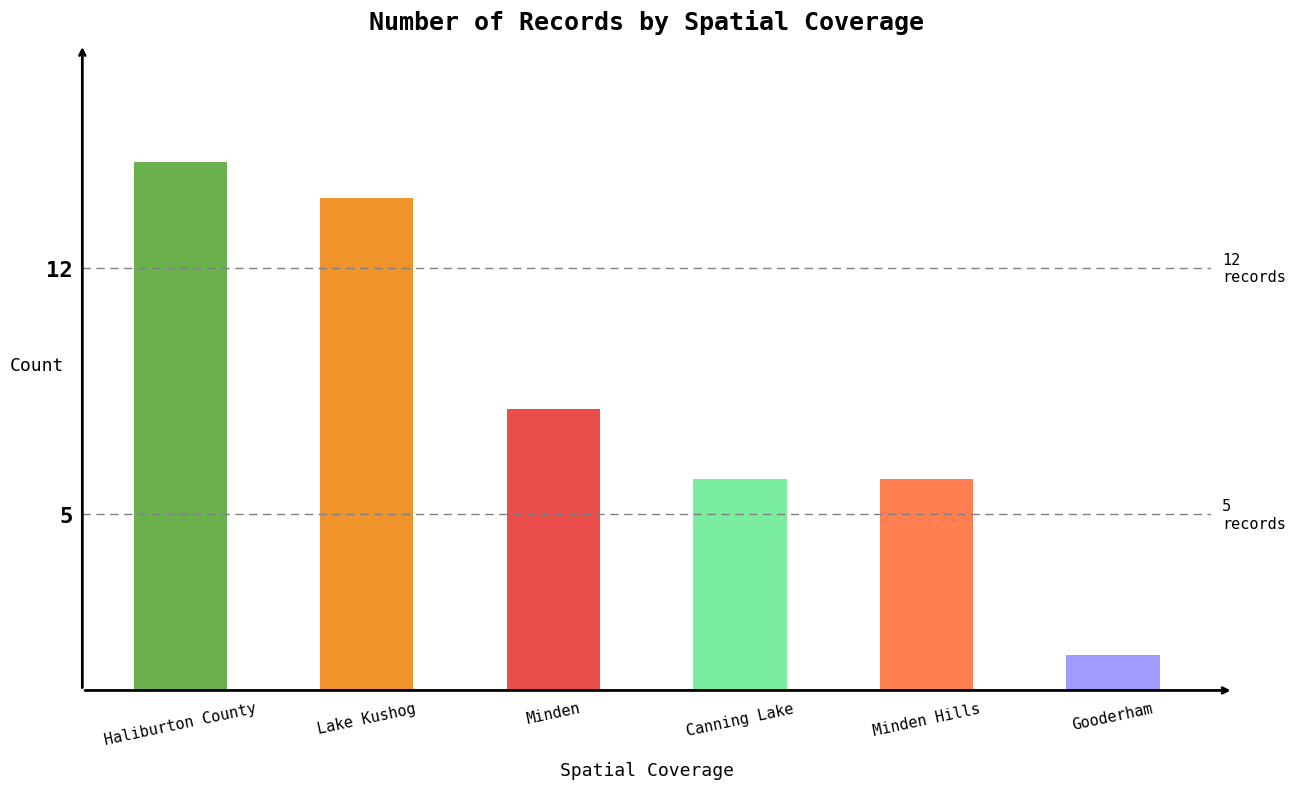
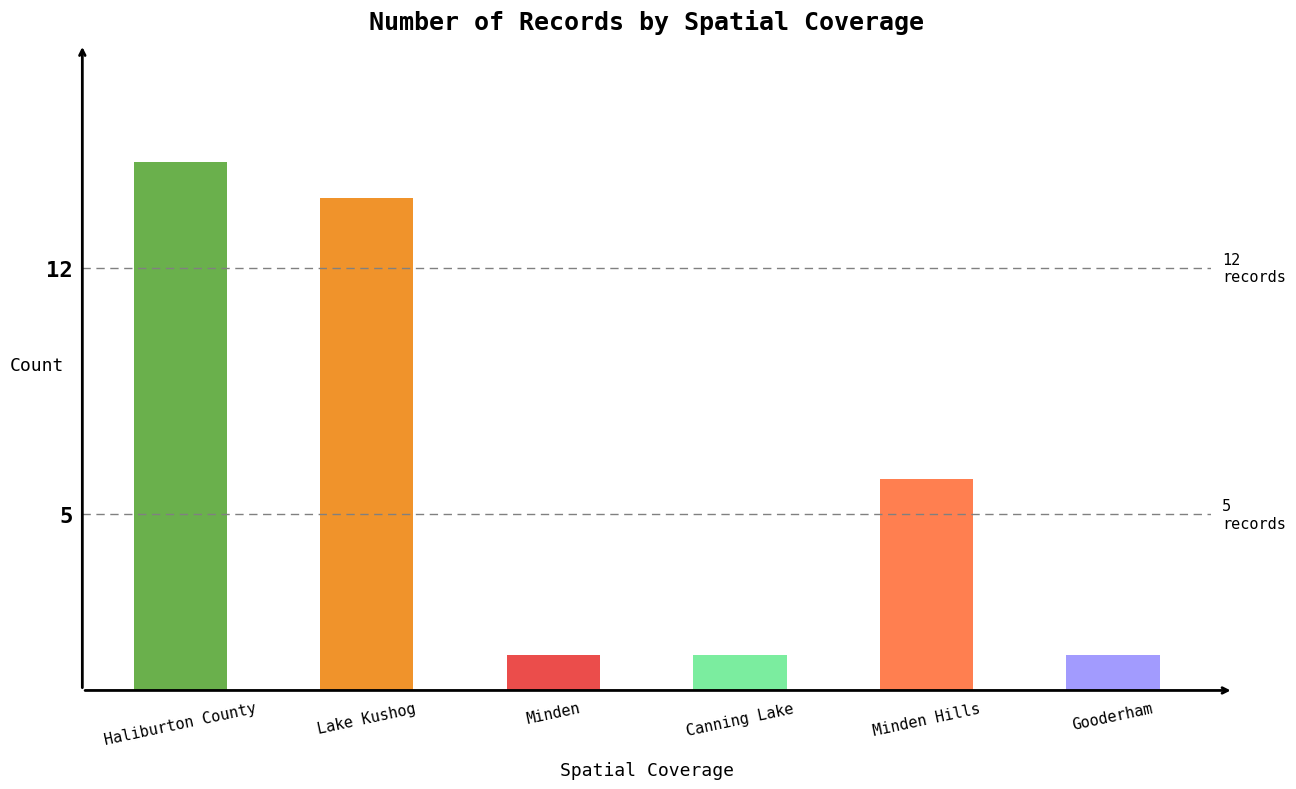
  {
    "Haliburton County": 15,
    "Lake Kushog": 14,
-   "Minden": 8,
-   "Canning Lake": 6,
+   "Minden": 1,
+   "Canning Lake": 1,
    "Minden Hills": 6,
    "Gooderham": 1
  }
